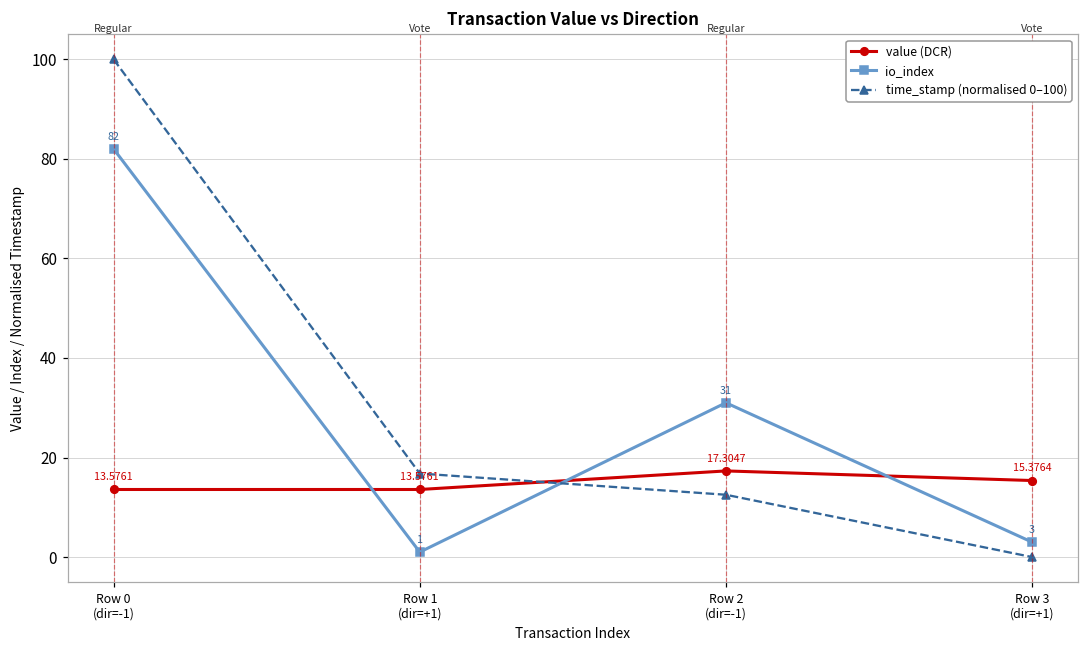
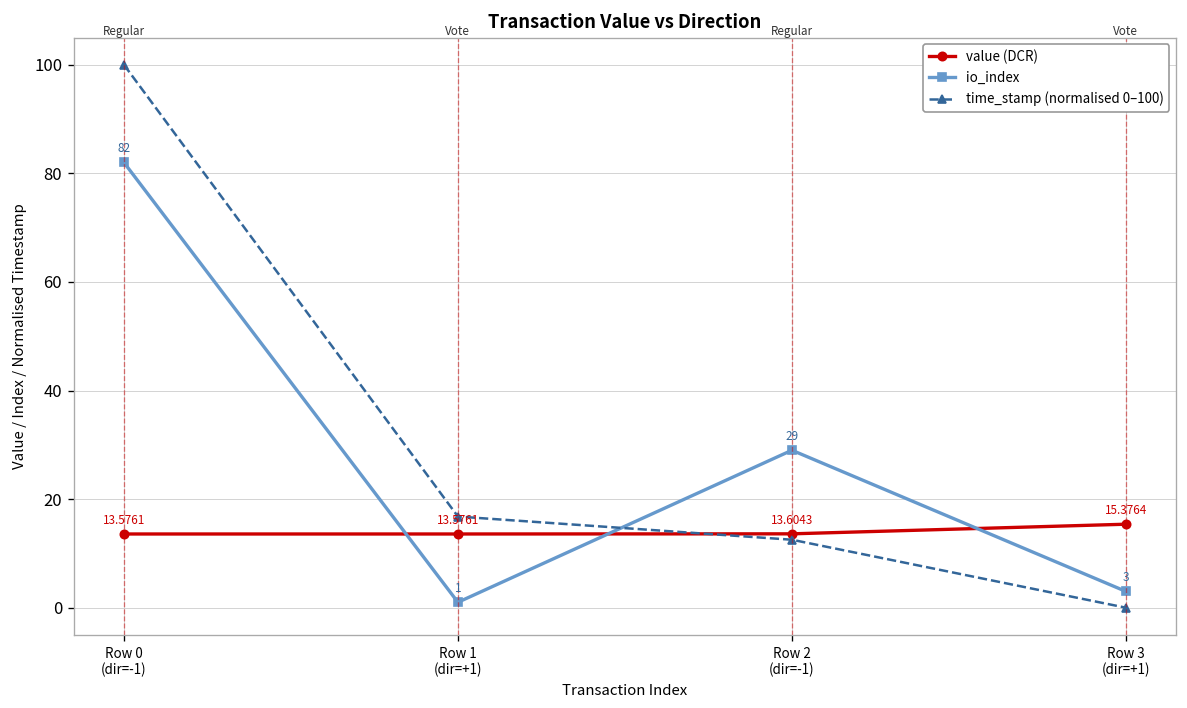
  {
    "value (DCR)": {
      "Row 0 (dir=-1)": 13.5761,
-     "Row 2 (dir=-1)": 17.3047,
+     "Row 2 (dir=-1)": 13.6043,
      "Row 3 (dir=+1)": 15.3764
    },
    "io_index": {
      "Row 0 (dir=-1)": 82,
      "Row 1 (dir=+1)": 1,
-     "Row 2 (dir=-1)": 31,
+     "Row 2 (dir=-1)": 29,
      "Row 3 (dir=+1)": 3
    },
    "time_stamp (normalised 0–100)": {
      "Row 0 (dir=-1)": 100,
      "Row 2 (dir=-1)": 13,
      "Row 3 (dir=+1)": 0
    }
  }
